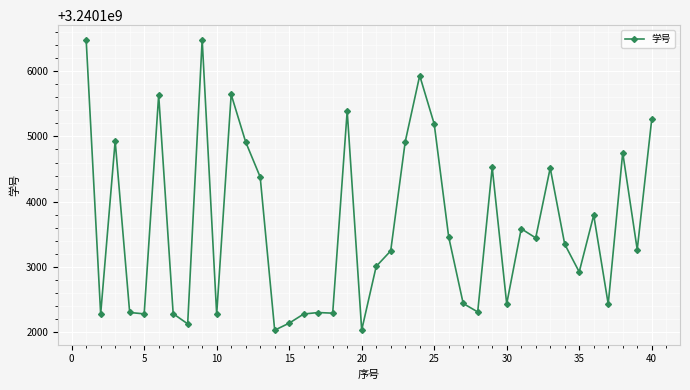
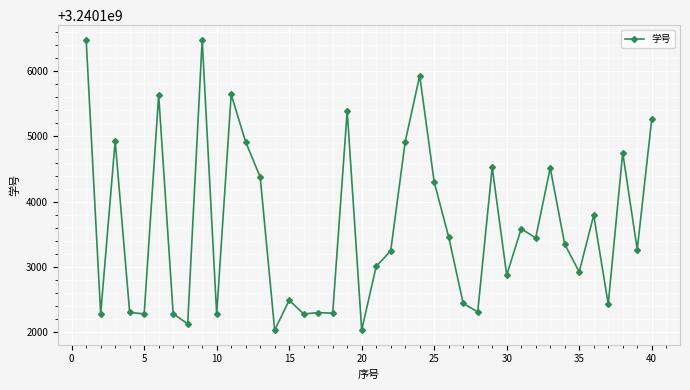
  {
    "5": 3240102300,
    "10": 3240102300,
-   "15": 3240102100,
+   "15": 3240102500,
    "20": 3240102000,
-   "25": 3240105200,
-   "30": 3240102400,
+   "25": 3240104300,
+   "30": 3240102900,
    "35": 3240102900,
    "40": 3240105300
  }
